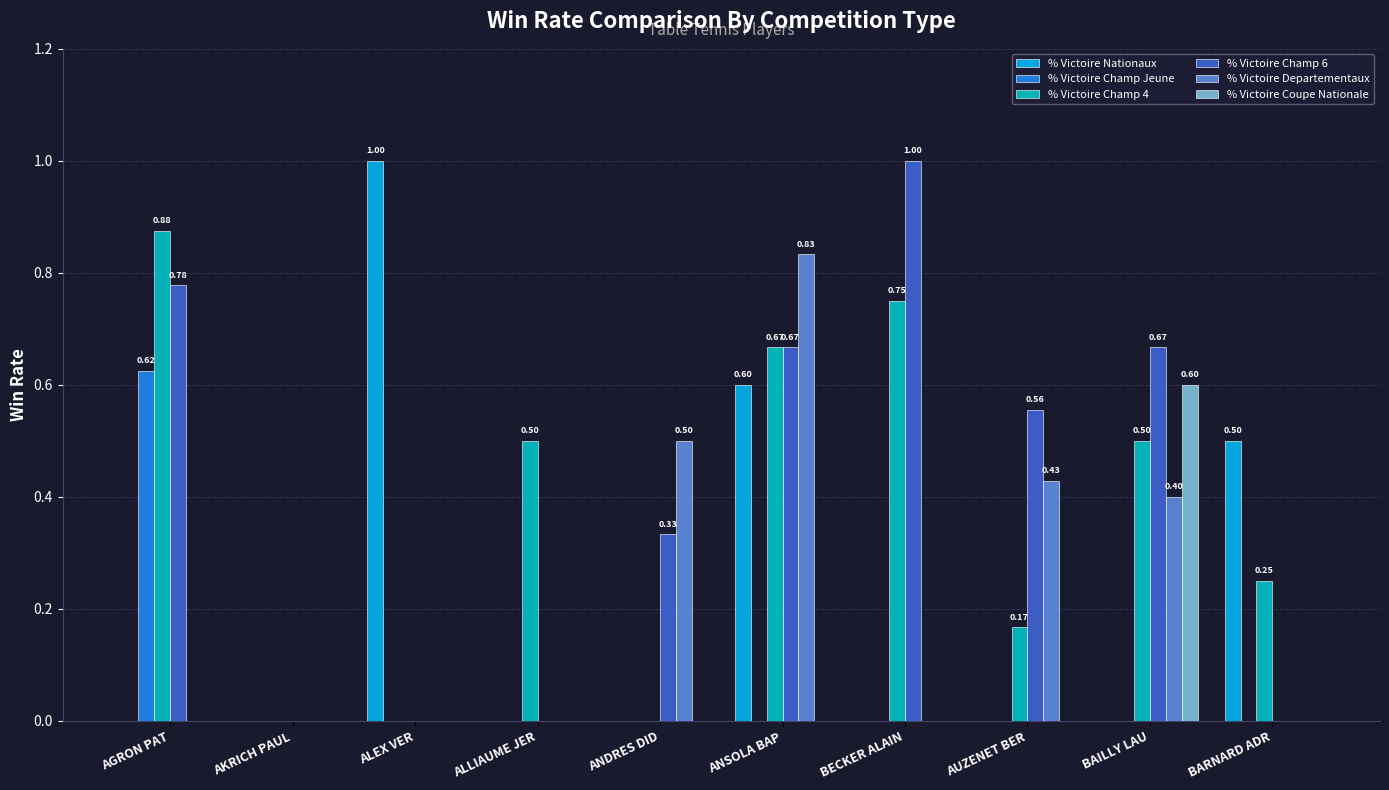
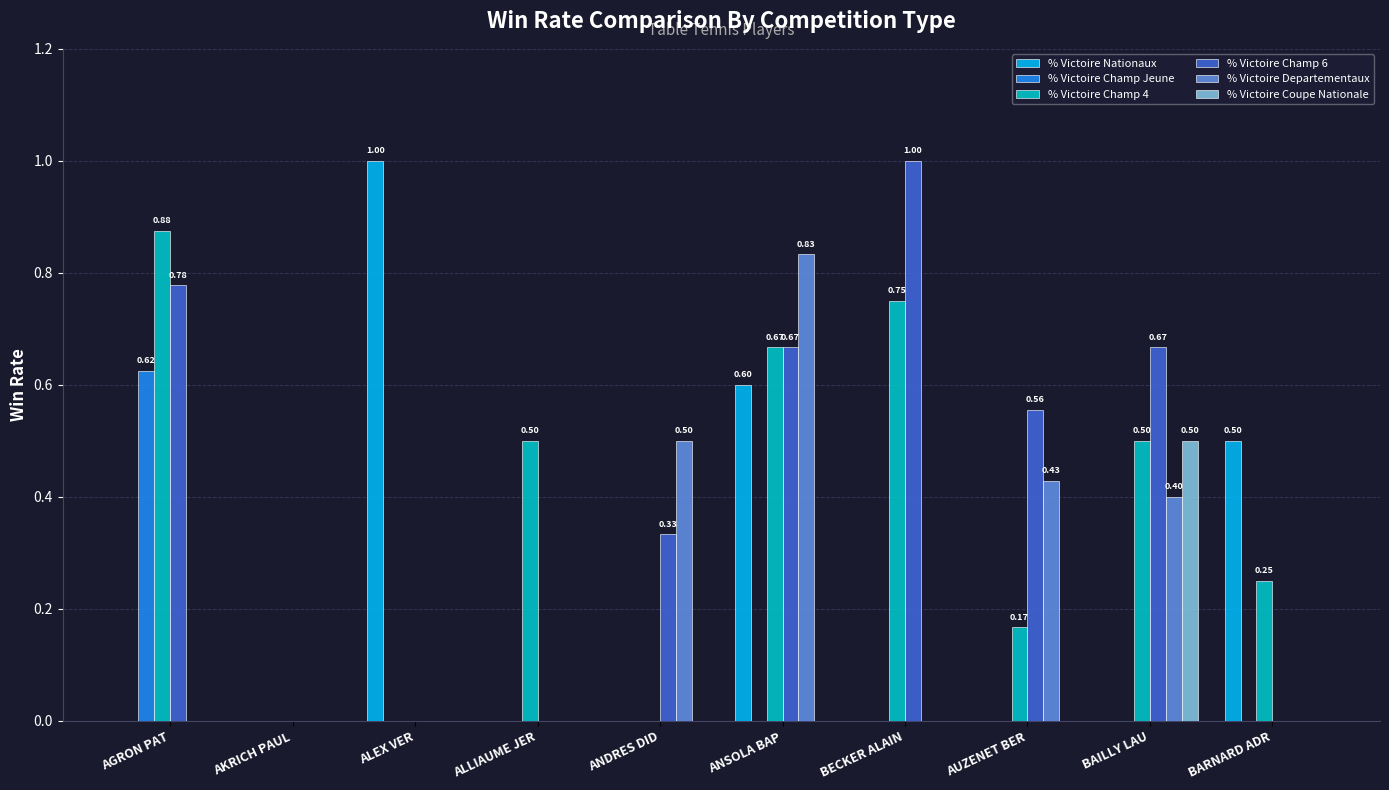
  {
    "% Victoire Coupe Nationale": {
-     "BAILLY LAU": 0.60
+     "BAILLY LAU": 0.50
    }
  }
